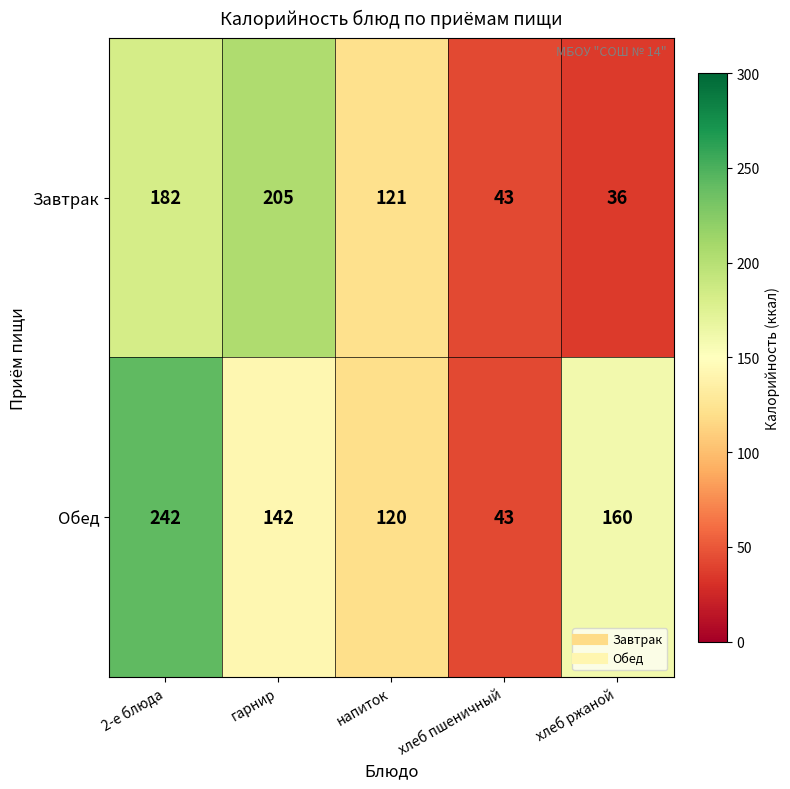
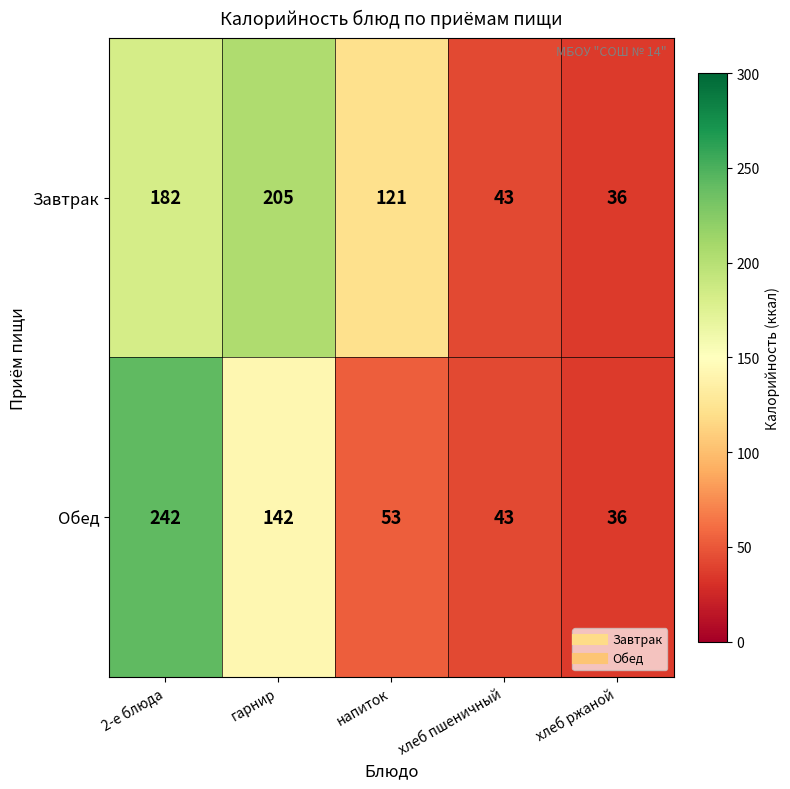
  {
    "Завтрак": {
      "2-е блюда": 182,
      "гарнир": 205,
      "напиток": 121,
      "хлеб пшеничный": 43
    },
    "Обед": {
      "2-е блюда": 242,
      "гарнир": 142,
-     "напиток": 120,
+     "напиток": 53,
      "хлеб пшеничный": 43,
-     "хлеб ржаной": 160
+     "хлеб ржаной": 36
    }
  }
